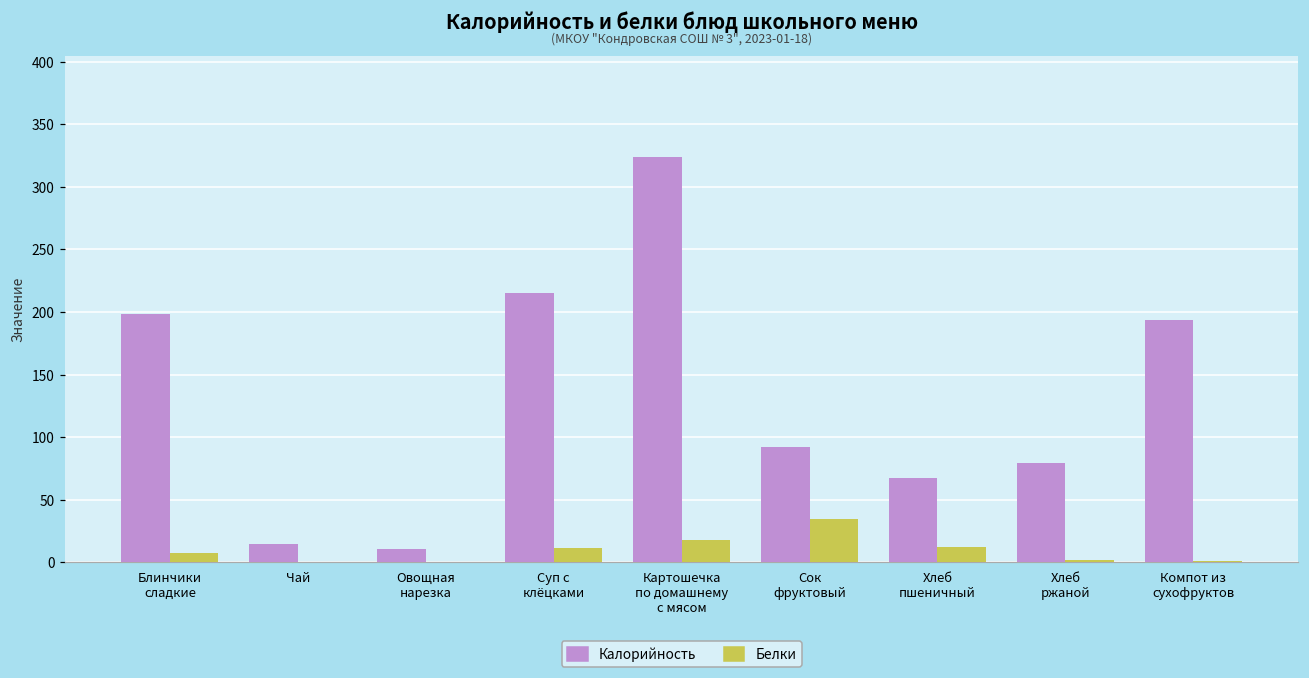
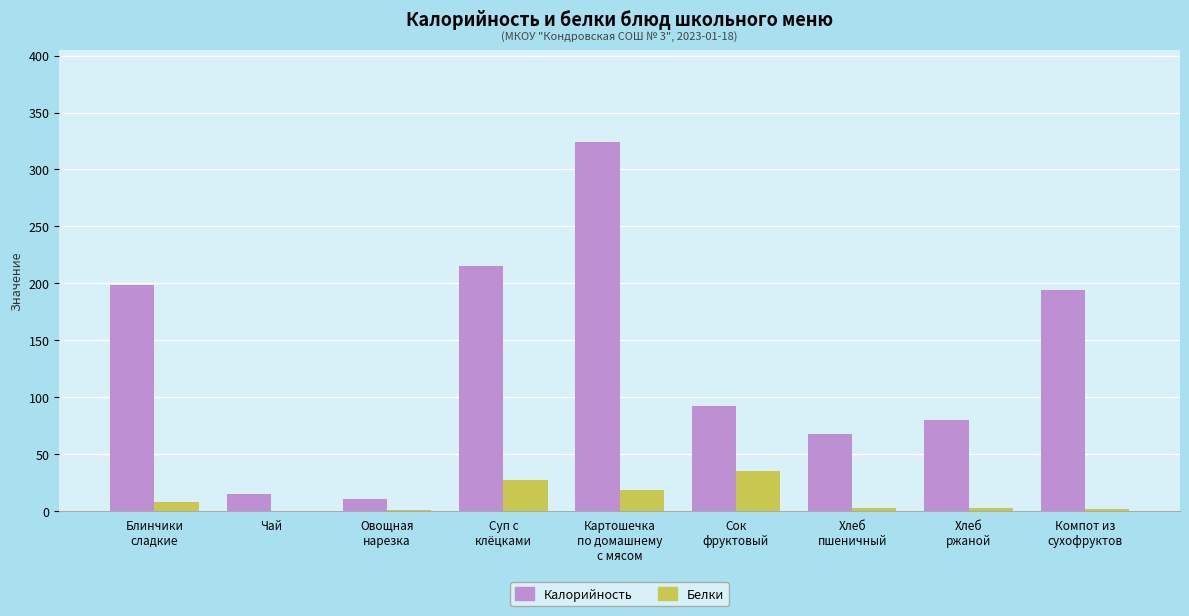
  {
    "Калорийность": {
      "Блинчики сладкие": 198,
      "Чай": 15,
      "Овощная нарезка": 11,
      "Суп с клёцками": 215,
      "Картошечка по домашнему с мясом": 324,
      "Сок фруктовый": 92,
      "Хлеб пшеничный": 68,
      "Хлеб ржаной": 80,
      "Компот из сухофруктов": 194
    },
    "Белки": {
      "Блинчики сладкие": 8,
-     "Суп с клёцками": 11,
+     "Суп с клёцками": 27,
      "Картошечка по домашнему с мясом": 18,
      "Сок фруктовый": 35,
-     "Хлеб пшеничный": 12,
+     "Хлеб пшеничный": 2,
      "Хлеб ржаной": 2
    }
  }
